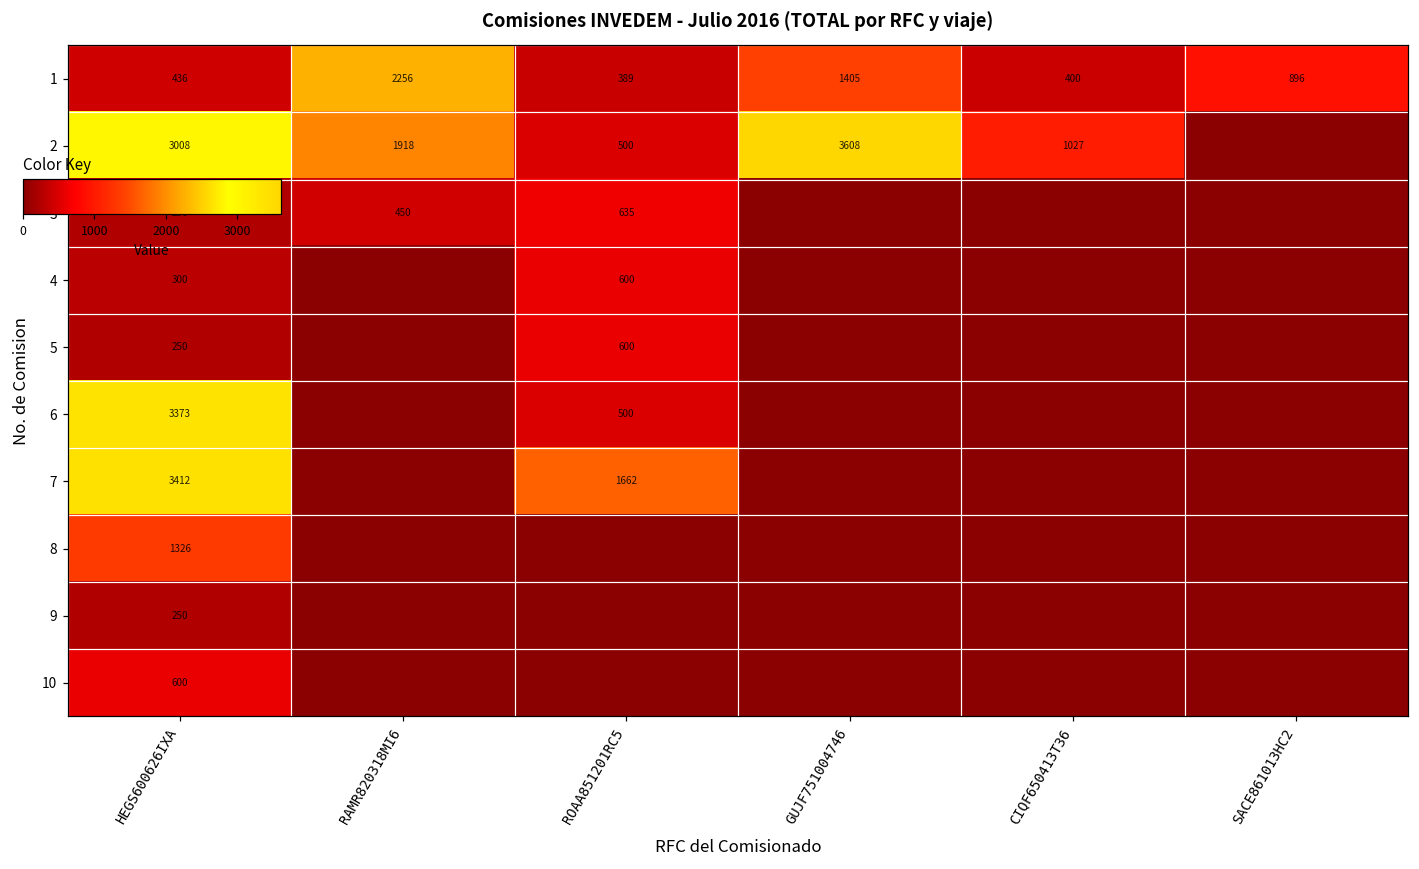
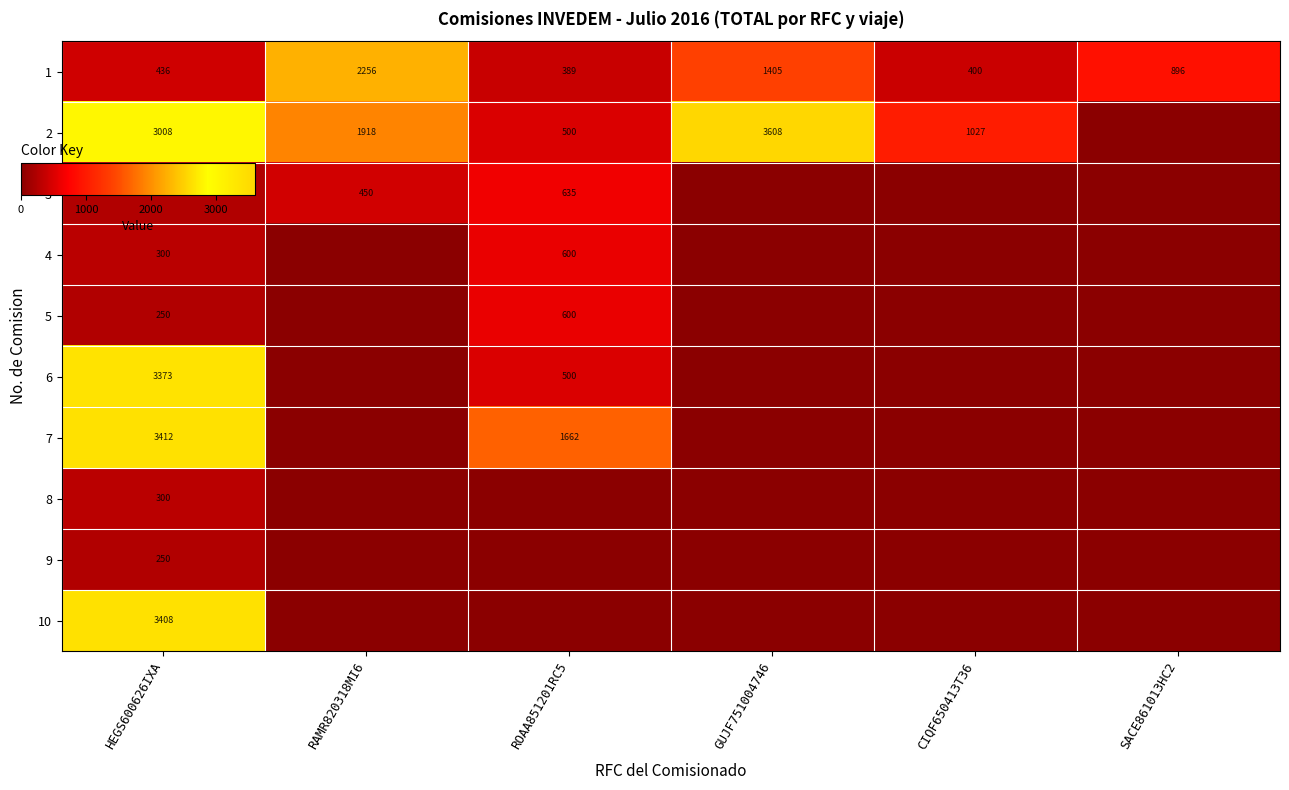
  {
    "1": {
      "HEGS600626IXA": 436,
      "RAMR820318MI6": 2256,
      "ROAA851201RC5": 389,
      "GUJF751004746": 1405,
      "CIQF650413T36": 400,
      "SACE861013HC2": 896
    },
    "2": {
      "HEGS600626IXA": 3008,
      "RAMR820318MI6": 1918,
      "ROAA851201RC5": 500,
      "GUJF751004746": 3608,
      "CIQF650413T36": 1027
    },
    "4": {
      "HEGS600626IXA": 300,
      "ROAA851201RC5": 600
    },
    "5": {
      "HEGS600626IXA": 250,
      "ROAA851201RC5": 600
    },
    "6": {
      "HEGS600626IXA": 3373,
      "ROAA851201RC5": 500
    },
    "7": {
      "HEGS600626IXA": 3412,
      "ROAA851201RC5": 1662
    },
    "8": {
-     "HEGS600626IXA": 1326
+     "HEGS600626IXA": 300
    },
    "9": {
      "HEGS600626IXA": 250
    },
    "10": {
-     "HEGS600626IXA": 600
+     "HEGS600626IXA": 3408
    }
  }
